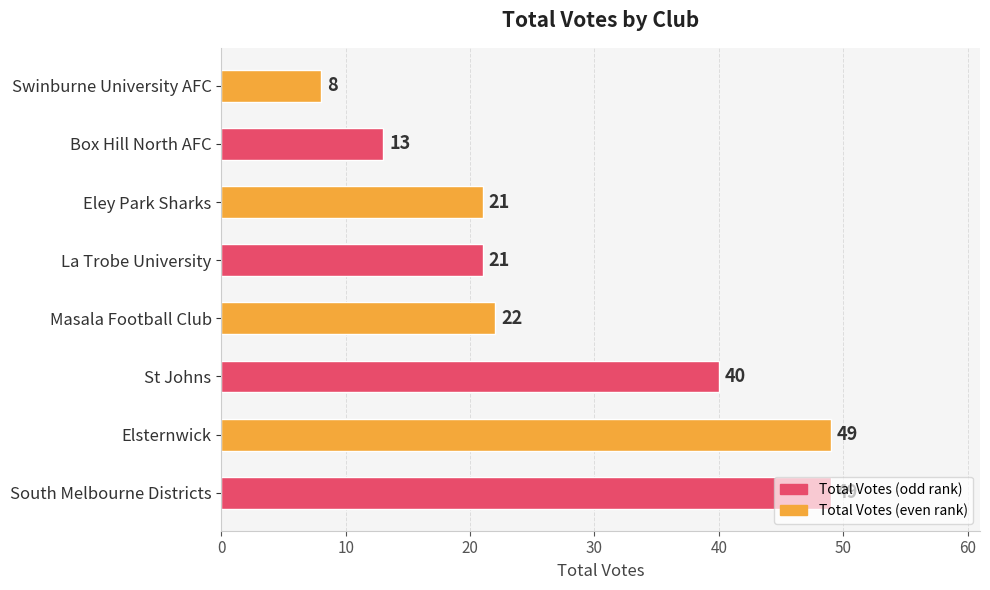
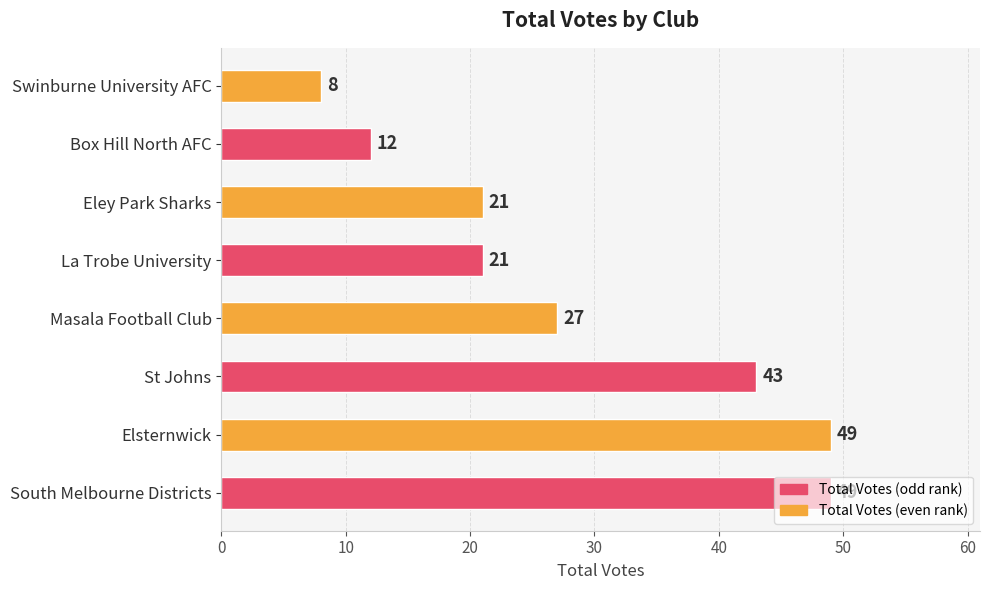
  {
    "Swinburne University AFC": 8,
-   "Box Hill North AFC": 13,
+   "Box Hill North AFC": 12,
    "Eley Park Sharks": 21,
    "La Trobe University": 21,
-   "Masala Football Club": 22,
-   "St Johns": 40,
+   "Masala Football Club": 27,
+   "St Johns": 43,
    "Elsternwick": 49
  }
